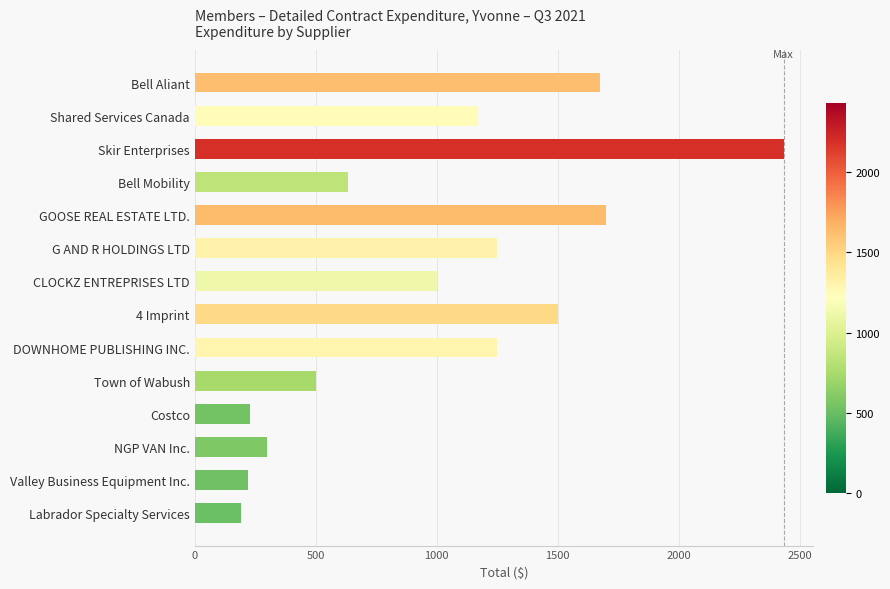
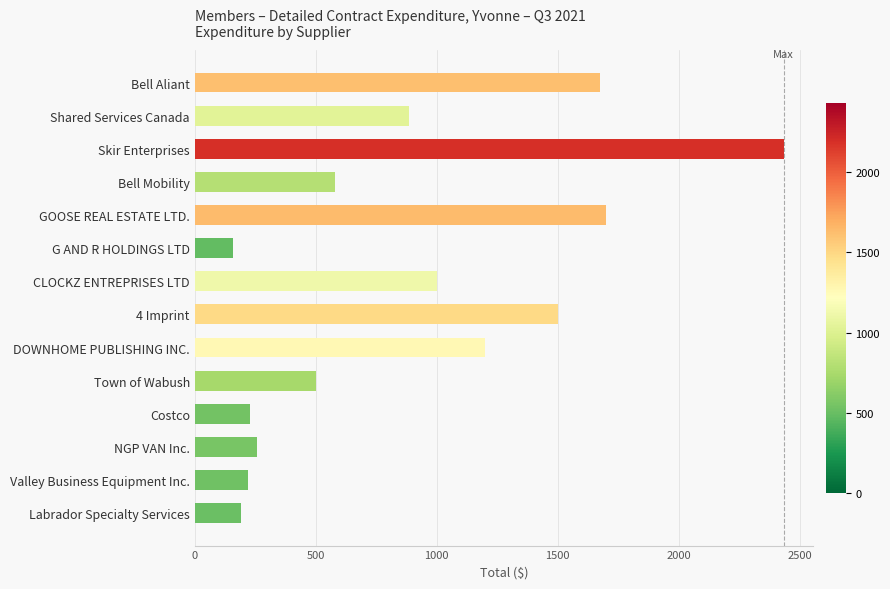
  {
    "Bell Aliant": 1670,
-   "Shared Services Canada": 1170,
+   "Shared Services Canada": 890,
    "Skir Enterprises": 2430,
-   "Bell Mobility": 630,
+   "Bell Mobility": 580,
    "GOOSE REAL ESTATE LTD.": 1700,
-   "G AND R HOLDINGS LTD": 1250,
+   "G AND R HOLDINGS LTD": 160,
    "CLOCKZ ENTREPRISES LTD": 1000,
    "4 Imprint": 1500,
-   "DOWNHOME PUBLISHING INC.": 1250,
+   "DOWNHOME PUBLISHING INC.": 1200,
    "Town of Wabush": 500,
    "Costco": 230,
-   "NGP VAN Inc.": 300,
+   "NGP VAN Inc.": 260,
    "Valley Business Equipment Inc.": 220,
    "Labrador Specialty Services": 190
  }
